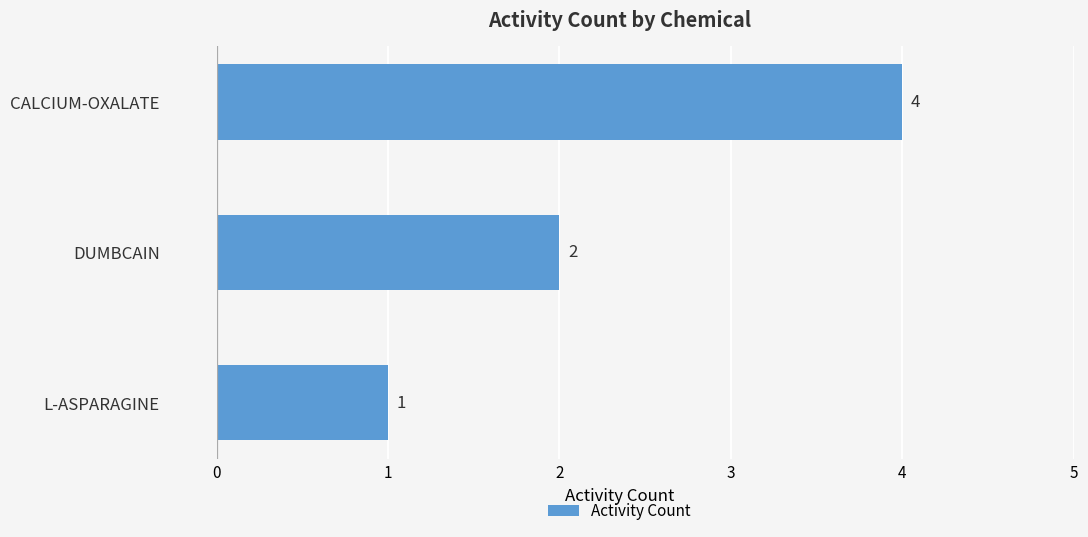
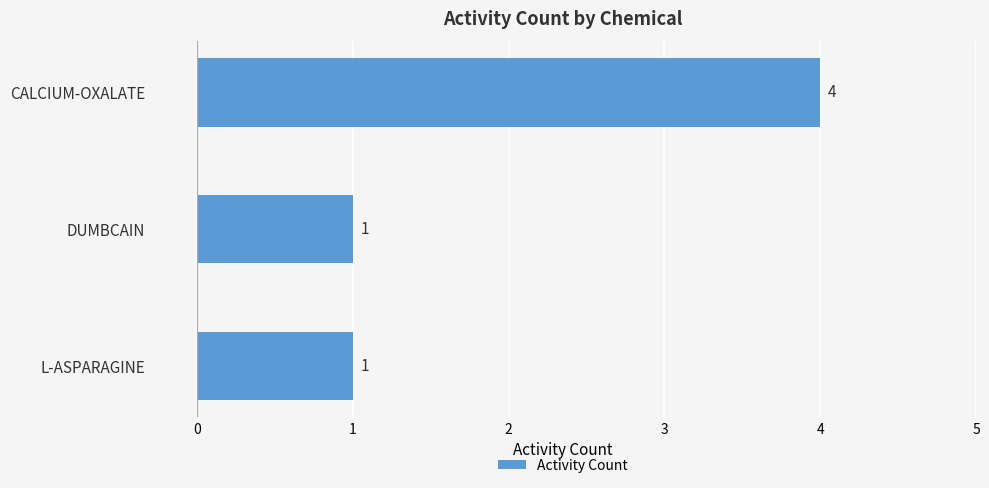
  {
    "CALCIUM-OXALATE": 4,
-   "DUMBCAIN": 2,
+   "DUMBCAIN": 1,
    "L-ASPARAGINE": 1
  }
